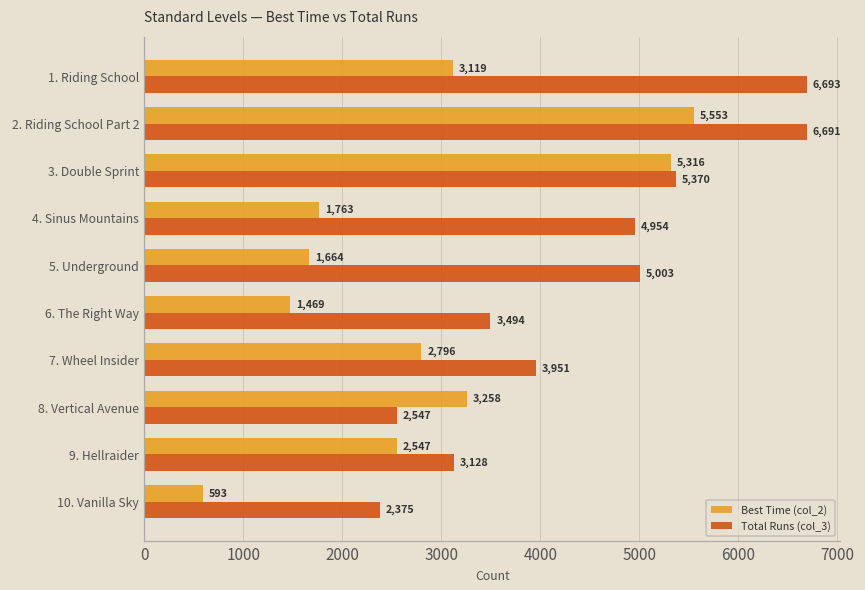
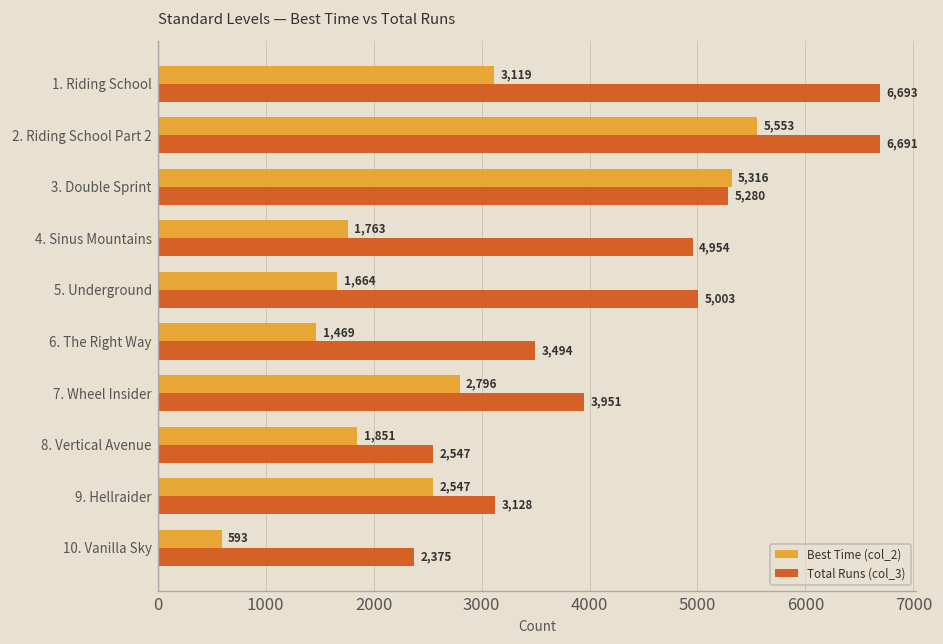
  {
    "Best Time (col_2)": {
      "1. Riding School": "3,119",
      "2. Riding School Part 2": "5,553",
      "3. Double Sprint": "5,316",
      "4. Sinus Mountains": "1,763",
      "5. Underground": "1,664",
      "6. The Right Way": "1,469",
      "7. Wheel Insider": "2,796",
-     "8. Vertical Avenue": "3,258",
+     "8. Vertical Avenue": "1,851",
      "9. Hellraider": "2,547",
      "10. Vanilla Sky": "593"
    },
    "Total Runs (col_3)": {
      "1. Riding School": "6,693",
      "2. Riding School Part 2": "6,691",
-     "3. Double Sprint": "5,370",
+     "3. Double Sprint": "5,280",
      "4. Sinus Mountains": "4,954",
      "5. Underground": "5,003",
      "6. The Right Way": "3,494",
      "7. Wheel Insider": "3,951",
      "8. Vertical Avenue": "2,547",
      "9. Hellraider": "3,128",
      "10. Vanilla Sky": "2,375"
    }
  }
